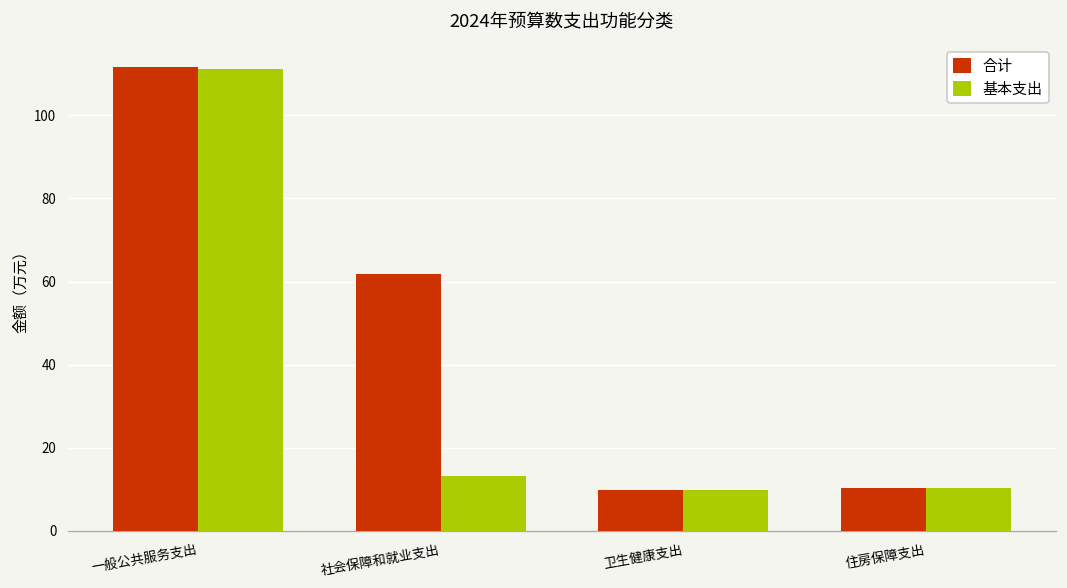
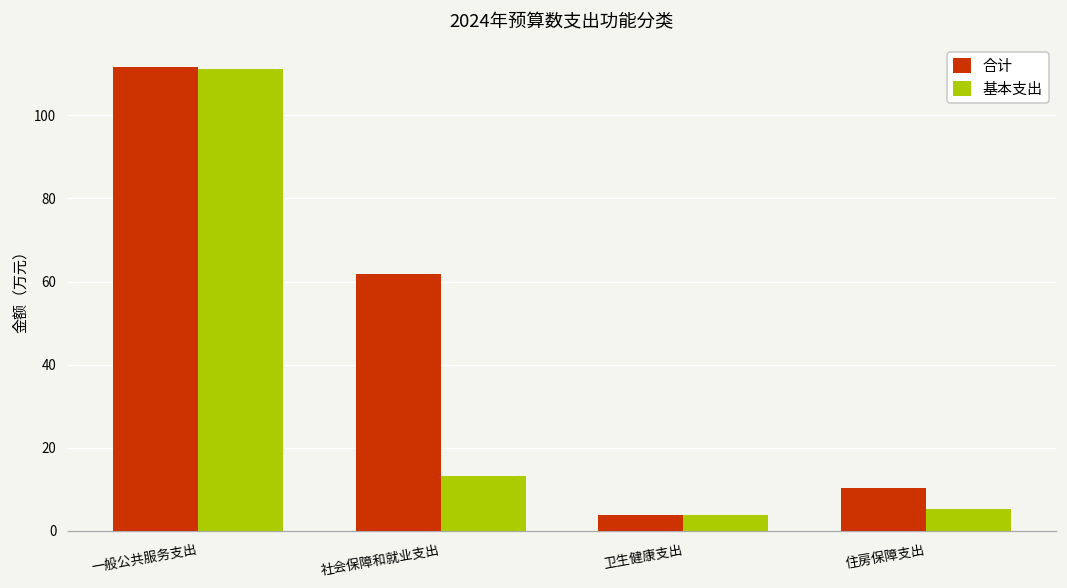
  {
    "合计": {
      "一般公共服务支出": 112,
      "社会保障和就业支出": 62,
-     "卫生健康支出": 10,
+     "卫生健康支出": 4,
      "住房保障支出": 10
    },
    "基本支出": {
      "一般公共服务支出": 111,
      "社会保障和就业支出": 13,
-     "卫生健康支出": 10,
-     "住房保障支出": 10
+     "卫生健康支出": 4,
+     "住房保障支出": 5
    }
  }
